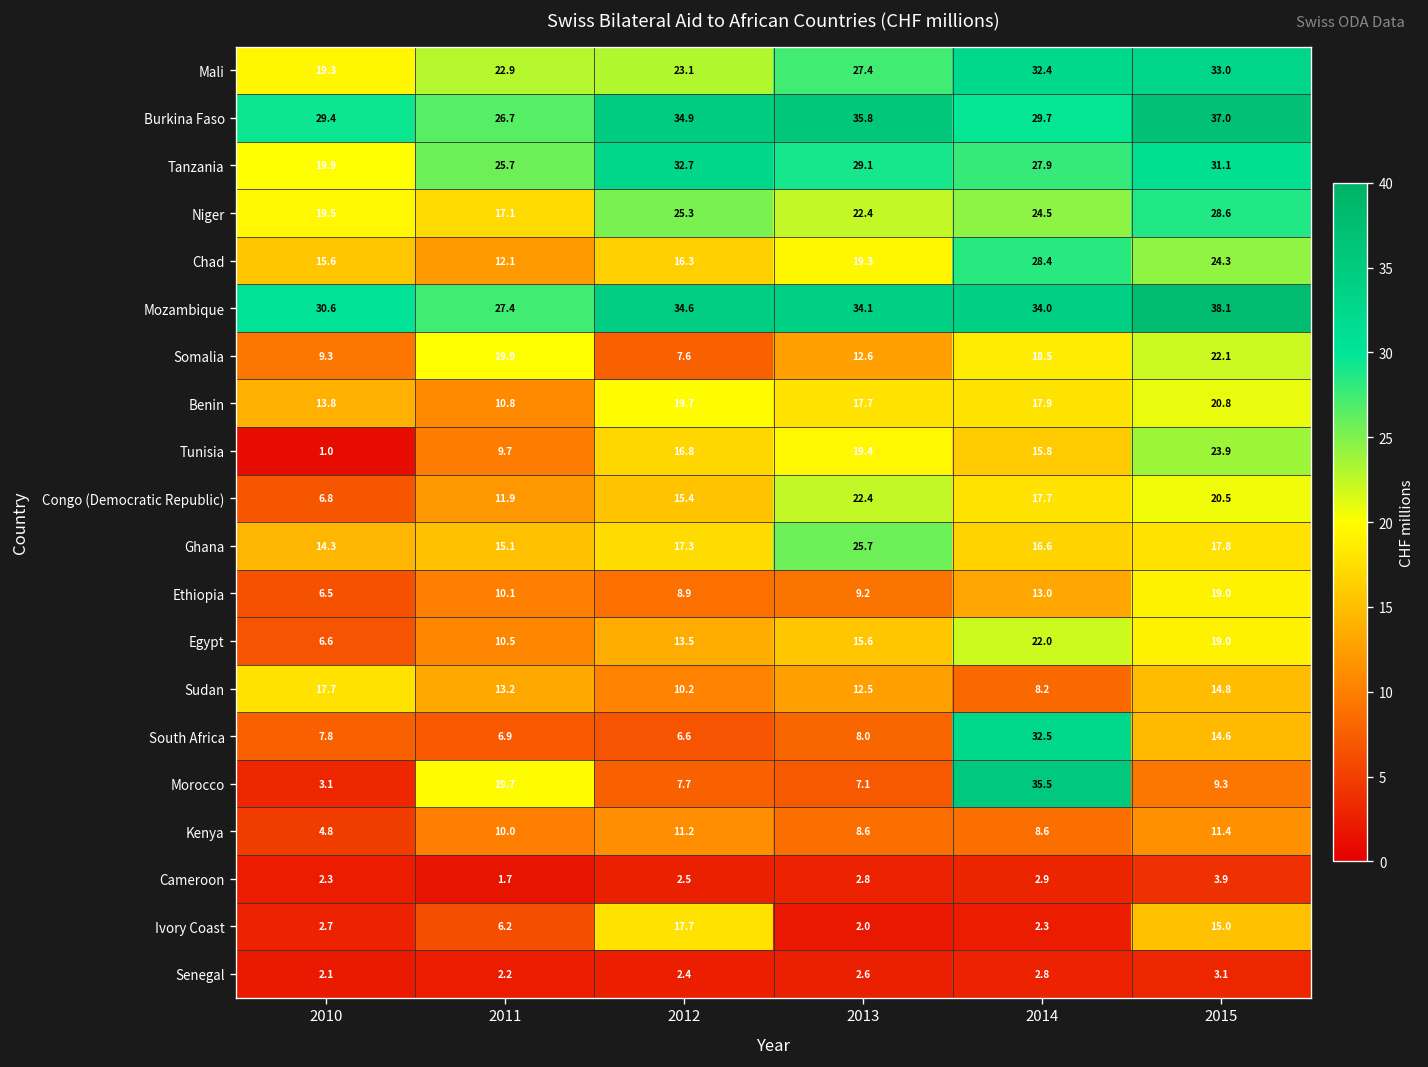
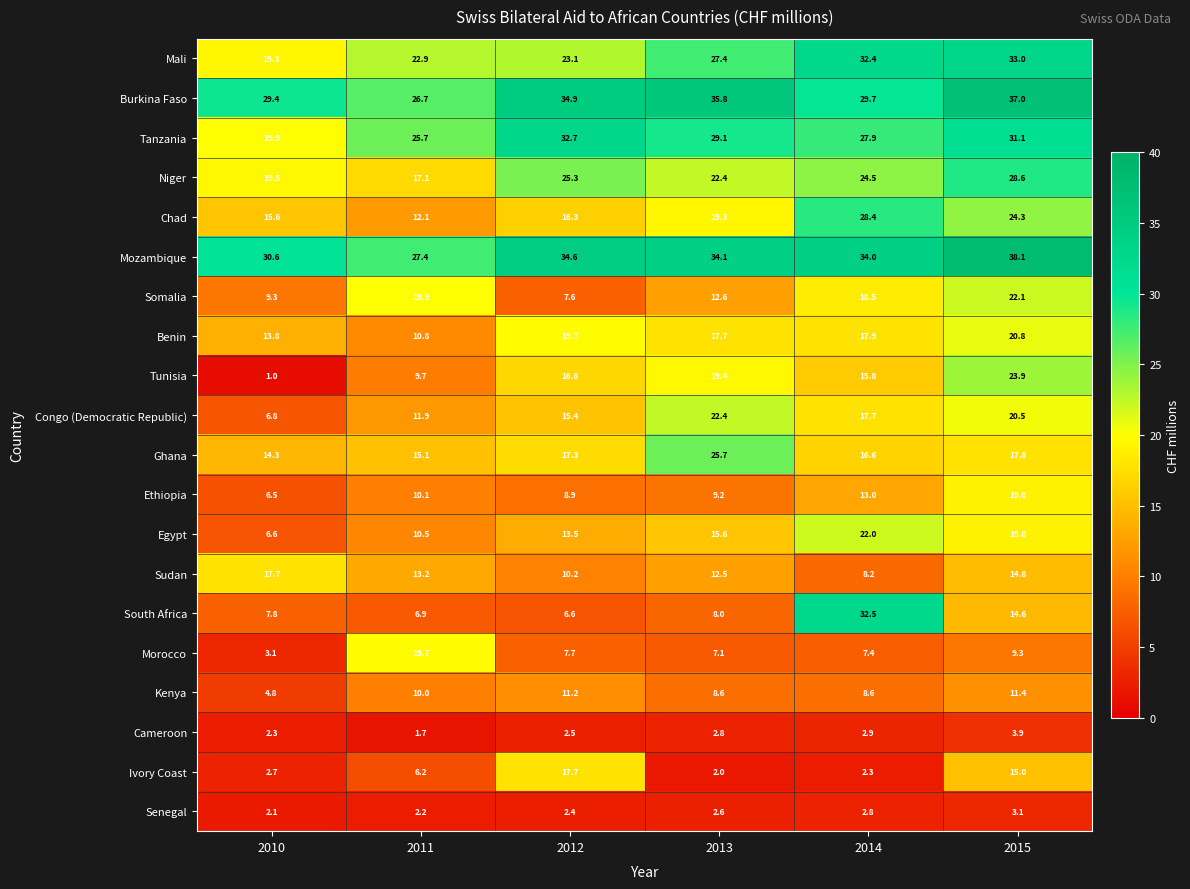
  {
    "Mali": {
      "2010": 19.3,
      "2011": 22.9,
      "2012": 23.1,
      "2013": 27.4,
      "2014": 32.4,
      "2015": 33.0
    },
    "Burkina Faso": {
      "2010": 29.4,
      "2011": 26.7,
      "2012": 34.9,
      "2013": 35.8,
      "2014": 29.7,
      "2015": 37.0
    },
    "Tanzania": {
      "2010": 19.9,
      "2011": 25.7,
      "2012": 32.7,
      "2013": 29.1,
      "2014": 27.9,
      "2015": 31.1
    },
    "Niger": {
      "2010": 19.5,
      "2011": 17.1,
      "2012": 25.3,
      "2013": 22.4,
      "2014": 24.5,
      "2015": 28.6
    },
    "Chad": {
      "2010": 15.6,
      "2011": 12.1,
      "2012": 16.3,
      "2013": 19.3,
      "2014": 28.4,
      "2015": 24.3
    },
    "Mozambique": {
      "2010": 30.6,
      "2011": 27.4,
      "2012": 34.6,
      "2013": 34.1,
      "2014": 34.0,
      "2015": 38.1
    },
    "Somalia": {
      "2010": 9.3,
      "2011": 19.9,
      "2012": 7.6,
      "2013": 12.6,
      "2014": 18.5,
      "2015": 22.1
    },
    "Benin": {
      "2010": 13.8,
      "2011": 10.8,
      "2012": 19.7,
      "2013": 17.7,
      "2014": 17.9,
      "2015": 20.8
    },
    "Tunisia": {
      "2010": 1.0,
      "2011": 9.7,
      "2012": 16.8,
      "2013": 19.4,
      "2014": 15.8,
      "2015": 23.9
    },
    "Congo (Democratic Republic)": {
      "2010": 6.8,
      "2011": 11.9,
      "2012": 15.4,
      "2013": 22.4,
      "2014": 17.7,
      "2015": 20.5
    },
    "Ghana": {
      "2010": 14.3,
      "2011": 15.1,
      "2012": 17.3,
      "2013": 25.7,
      "2014": 16.6,
      "2015": 17.8
    },
    "Ethiopia": {
      "2010": 6.5,
      "2011": 10.1,
      "2012": 8.9,
      "2013": 9.2,
      "2014": 13.0,
      "2015": 19.0
    },
    "Egypt": {
      "2010": 6.6,
      "2011": 10.5,
      "2012": 13.5,
      "2013": 15.6,
      "2014": 22.0,
      "2015": 19.0
    },
    "Sudan": {
      "2010": 17.7,
      "2011": 13.2,
      "2012": 10.2,
      "2013": 12.5,
      "2014": 8.2,
      "2015": 14.8
    },
    "South Africa": {
      "2010": 7.8,
      "2011": 6.9,
      "2012": 6.6,
      "2013": 8.0,
      "2014": 32.5,
      "2015": 14.6
    },
    "Morocco": {
      "2010": 3.1,
      "2011": 19.7,
      "2012": 7.7,
      "2013": 7.1,
-     "2014": 35.5,
+     "2014": 7.4,
      "2015": 9.3
    },
    "Kenya": {
      "2010": 4.8,
      "2011": 10.0,
      "2012": 11.2,
      "2013": 8.6,
      "2014": 8.6,
      "2015": 11.4
    },
    "Cameroon": {
      "2010": 2.3,
      "2011": 1.7,
      "2012": 2.5,
      "2013": 2.8,
      "2014": 2.9,
      "2015": 3.9
    },
    "Ivory Coast": {
      "2010": 2.7,
      "2011": 6.2,
      "2012": 17.7,
      "2013": 2.0,
      "2014": 2.3,
      "2015": 15.0
    },
    "Senegal": {
      "2010": 2.1,
      "2011": 2.2,
      "2012": 2.4,
      "2013": 2.6,
      "2014": 2.8,
      "2015": 3.1
    }
  }
